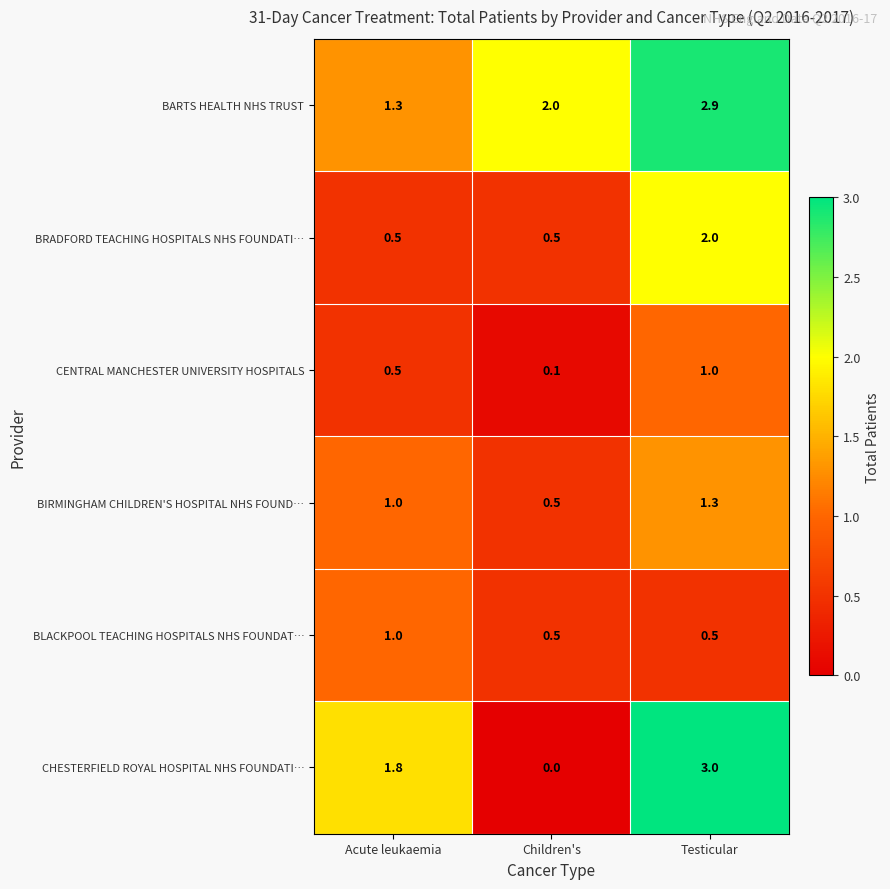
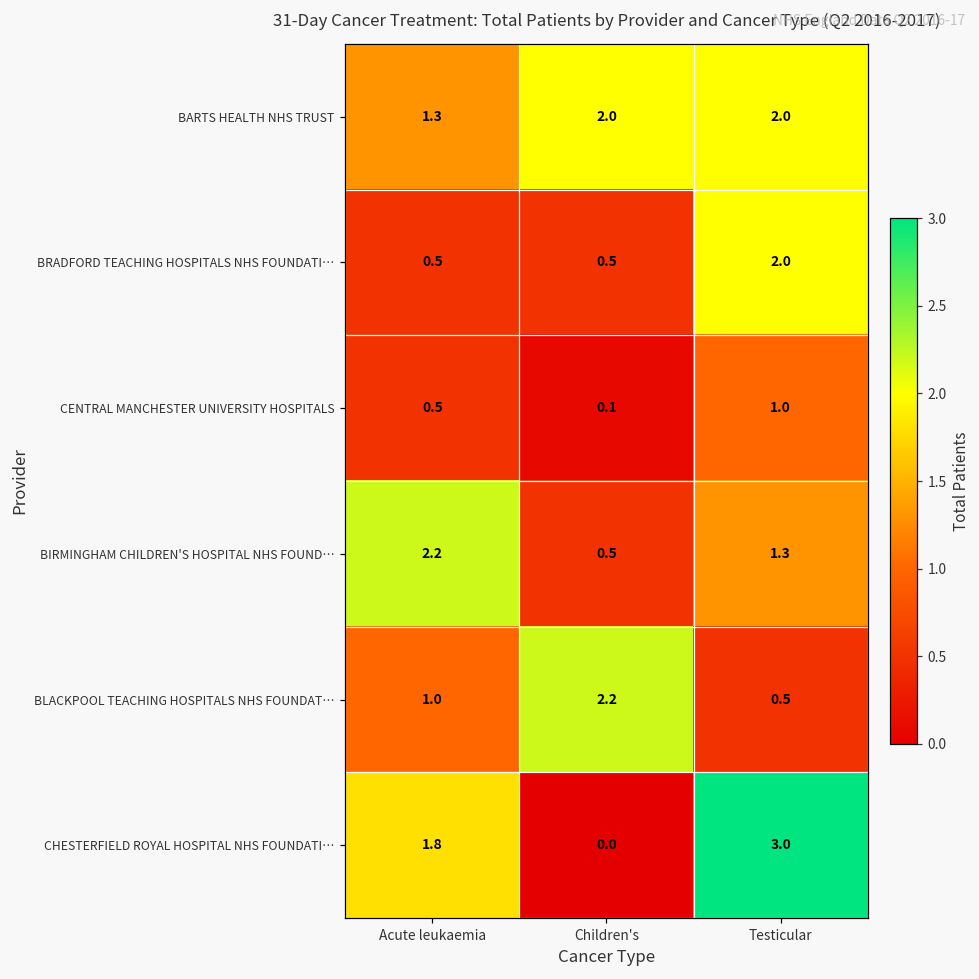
  {
    "BARTS HEALTH NHS TRUST": {
      "Acute leukaemia": 1.3,
      "Children's": 2.0,
-     "Testicular": 2.9
+     "Testicular": 2.0
    },
    "BRADFORD TEACHING HOSPITALS NHS FOUNDATI…": {
      "Acute leukaemia": 0.5,
      "Children's": 0.5,
      "Testicular": 2.0
    },
    "CENTRAL MANCHESTER UNIVERSITY HOSPITALS": {
      "Acute leukaemia": 0.5,
      "Children's": 0.1,
      "Testicular": 1.0
    },
    "BIRMINGHAM CHILDREN'S HOSPITAL NHS FOUND…": {
-     "Acute leukaemia": 1.0,
+     "Acute leukaemia": 2.2,
      "Children's": 0.5,
      "Testicular": 1.3
    },
    "BLACKPOOL TEACHING HOSPITALS NHS FOUNDAT…": {
      "Acute leukaemia": 1.0,
-     "Children's": 0.5,
+     "Children's": 2.2,
      "Testicular": 0.5
    },
    "CHESTERFIELD ROYAL HOSPITAL NHS FOUNDATI…": {
      "Acute leukaemia": 1.8,
      "Children's": 0.0,
      "Testicular": 3.0
    }
  }
